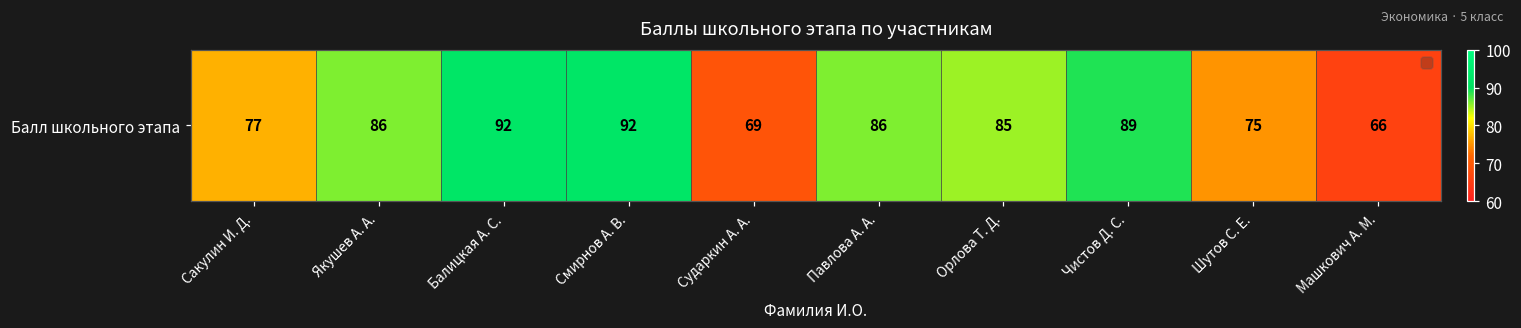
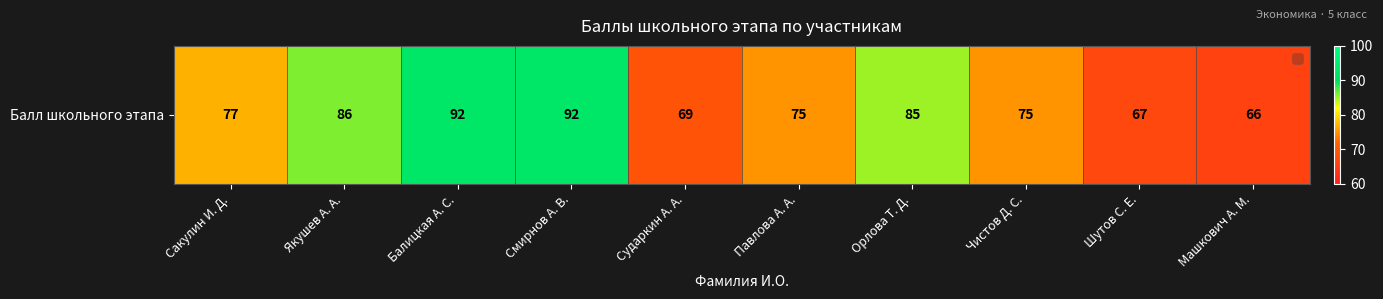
  {
    "Балл школьного этапа": {
      "Сакулин И. Д.": 77,
      "Якушев А. А.": 86,
      "Балицкая А. С.": 92,
      "Смирнов А. В.": 92,
      "Сударкин А. А.": 69,
-     "Павлова А. А.": 86,
+     "Павлова А. А.": 75,
      "Орлова Т. Д.": 85,
-     "Чистов Д. С.": 89,
-     "Шутов С. Е.": 75,
+     "Чистов Д. С.": 75,
+     "Шутов С. Е.": 67,
      "Машкович А. М.": 66
    }
  }
